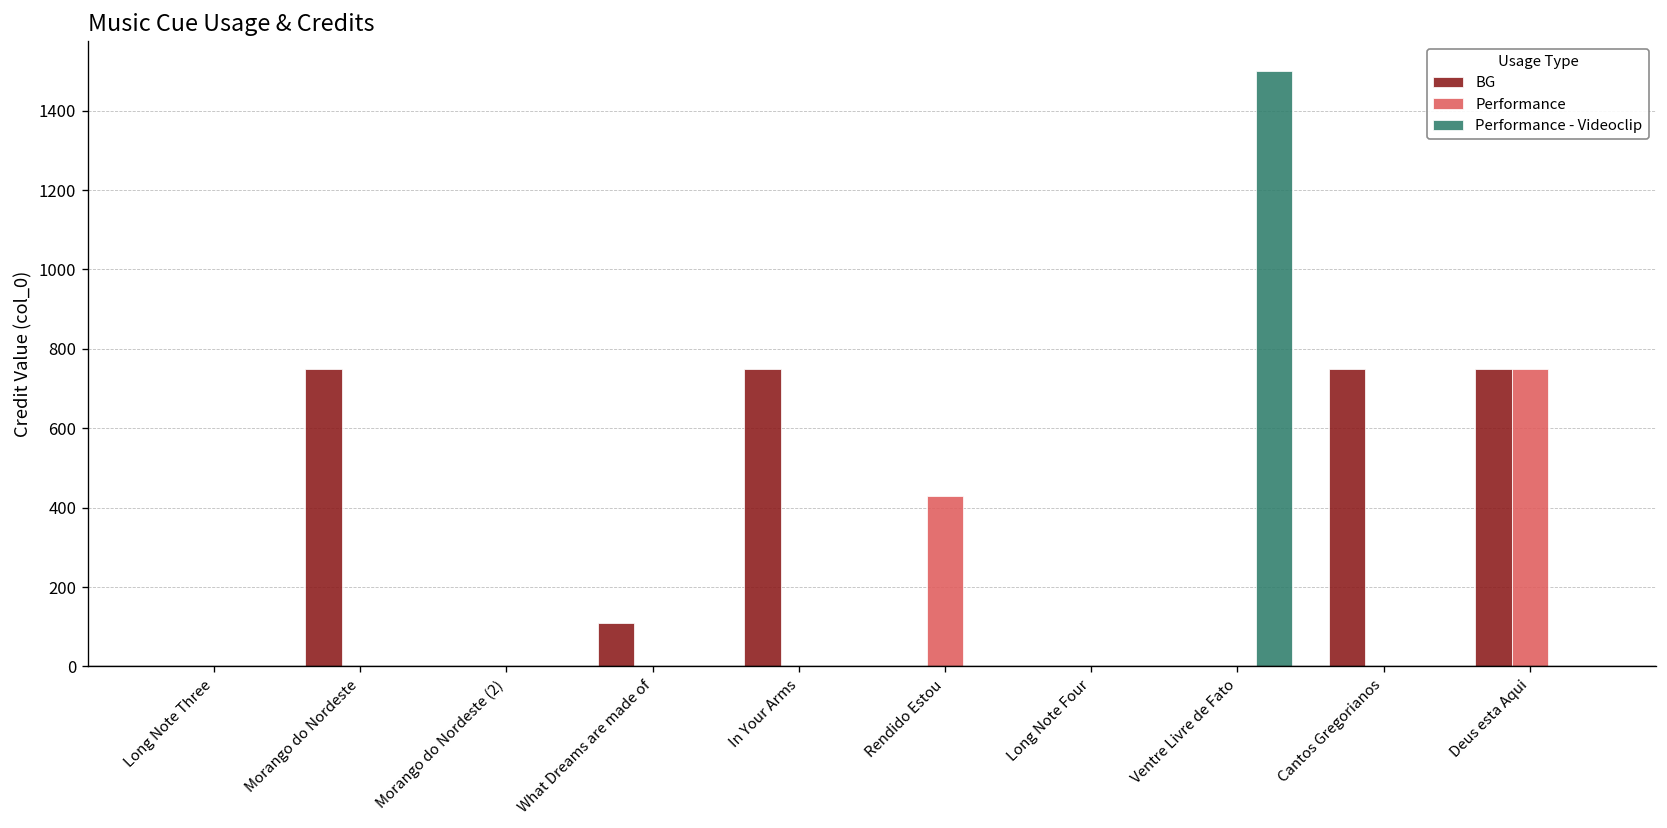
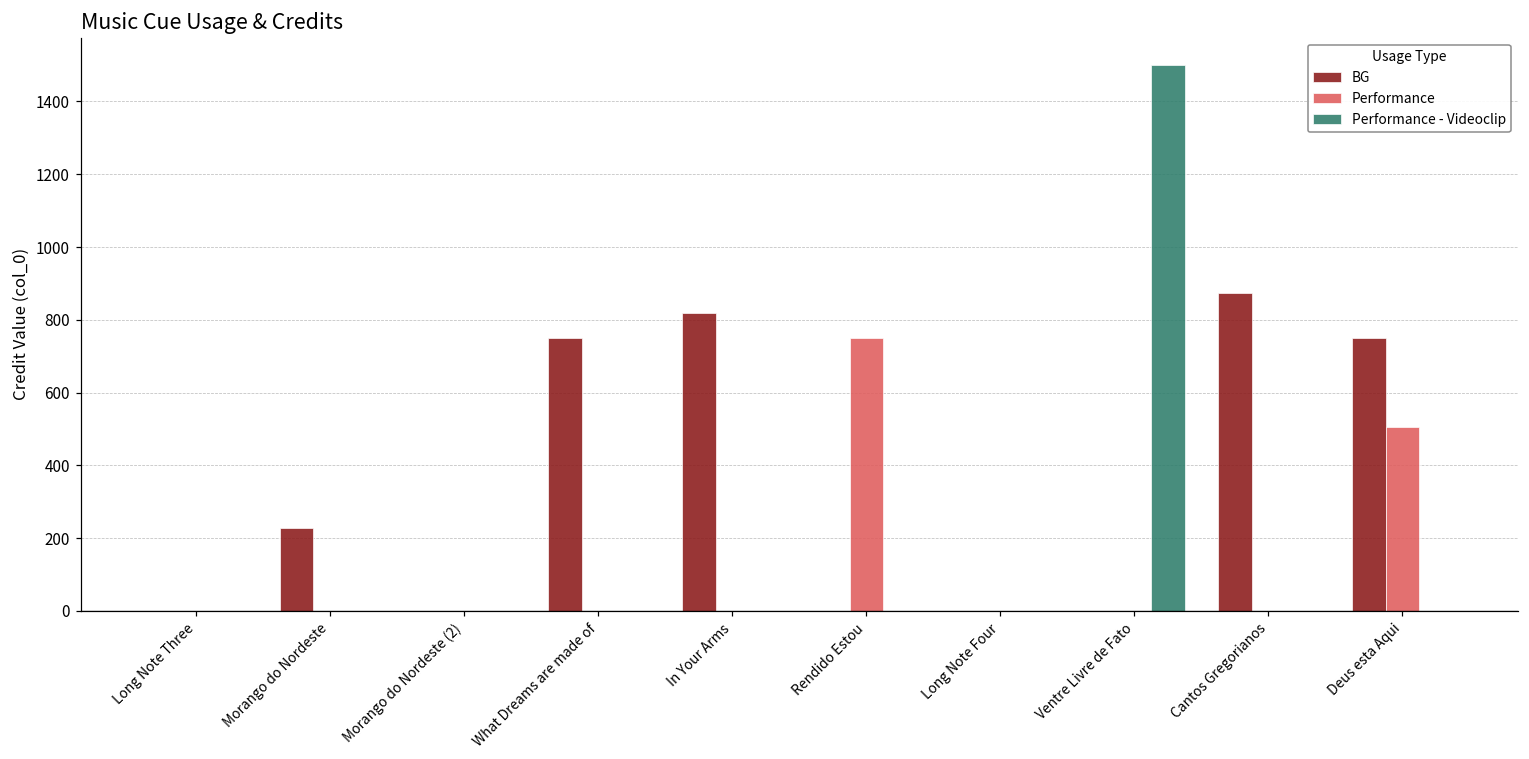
  {
    "BG": {
      "Long Note Three": 0,
-     "Morango do Nordeste": 750,
+     "Morango do Nordeste": 230,
      "Morango do Nordeste (2)": 0,
-     "What Dreams are made of": 110,
-     "In Your Arms": 750,
+     "What Dreams are made of": 750,
+     "In Your Arms": 820,
      "Rendido Estou": 0,
      "Long Note Four": 0,
      "Ventre Livre de Fato": 0,
-     "Cantos Gregorianos": 750,
+     "Cantos Gregorianos": 870,
      "Deus esta Aqui": 750
    },
    "Performance": {
      "Long Note Three": 0,
      "Morango do Nordeste": 0,
      "Morango do Nordeste (2)": 0,
      "What Dreams are made of": 0,
      "In Your Arms": 0,
-     "Rendido Estou": 430,
+     "Rendido Estou": 750,
      "Long Note Four": 0,
      "Ventre Livre de Fato": 0,
      "Cantos Gregorianos": 0,
-     "Deus esta Aqui": 750
+     "Deus esta Aqui": 510
    },
    "Performance - Videoclip": {
      "Long Note Three": 0,
      "Morango do Nordeste": 0,
      "Morango do Nordeste (2)": 0,
      "What Dreams are made of": 0,
      "In Your Arms": 0,
      "Rendido Estou": 0,
      "Long Note Four": 0,
      "Ventre Livre de Fato": 1500,
      "Cantos Gregorianos": 0,
      "Deus esta Aqui": 0
    }
  }
